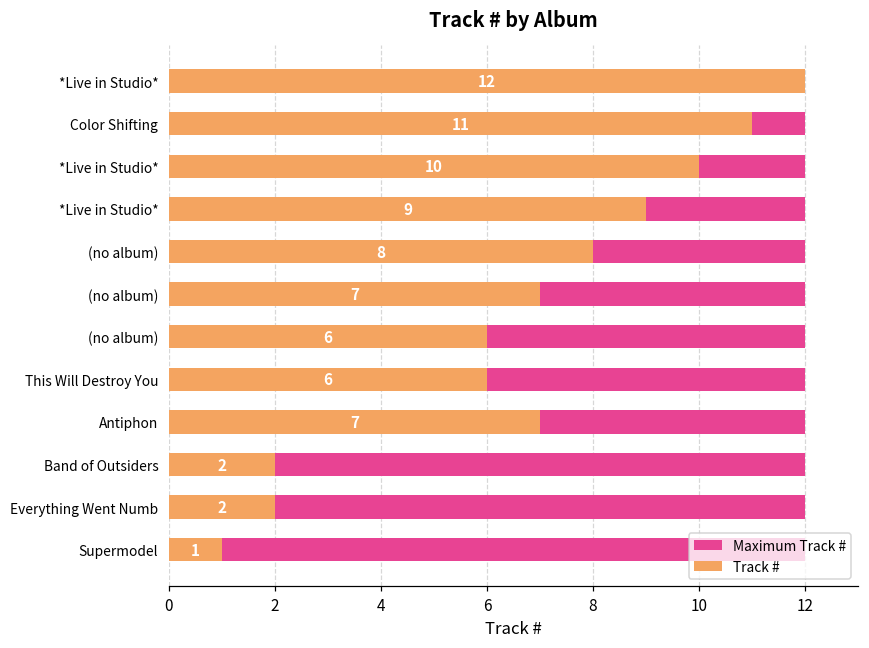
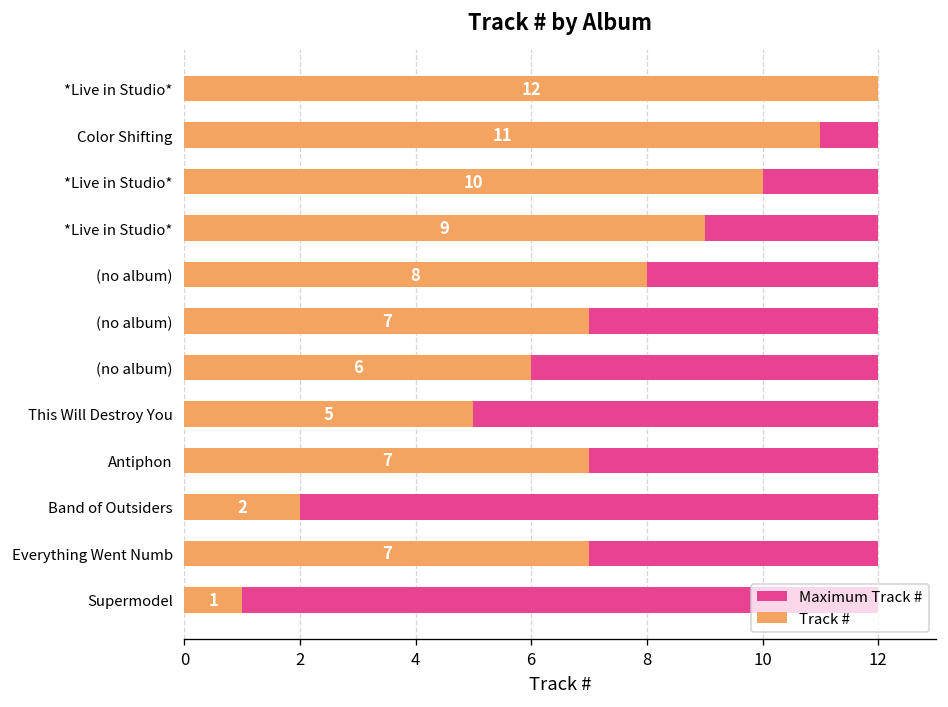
  {
    "Maximum Track #": {
      "Color Shifting": 12.0,
      "This Will Destroy You": 12.0,
      "Antiphon": 12.0,
      "Band of Outsiders": 12.0,
      "Everything Went Numb": 12.0
    },
    "Track #": {
-     "This Will Destroy You": 6,
-     "Everything Went Numb": 2
+     "This Will Destroy You": 5,
+     "Everything Went Numb": 7
    }
  }
